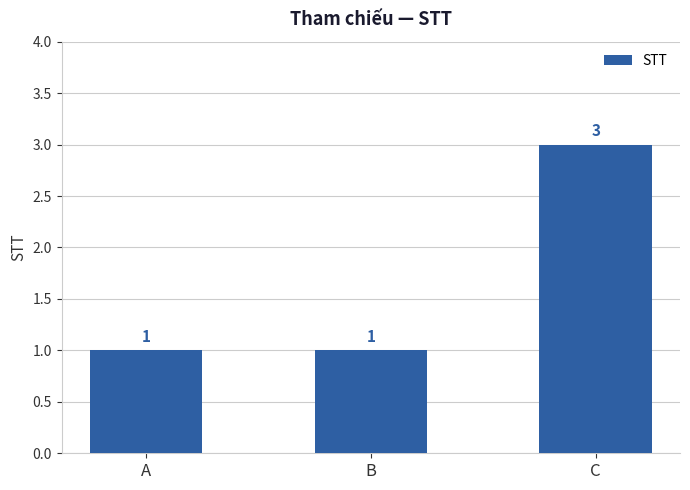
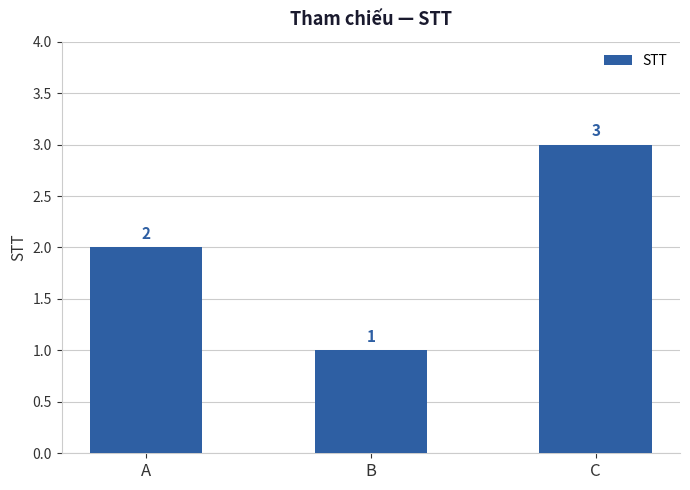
  {
-   "A": 1,
+   "A": 2,
    "B": 1,
    "C": 3
  }
